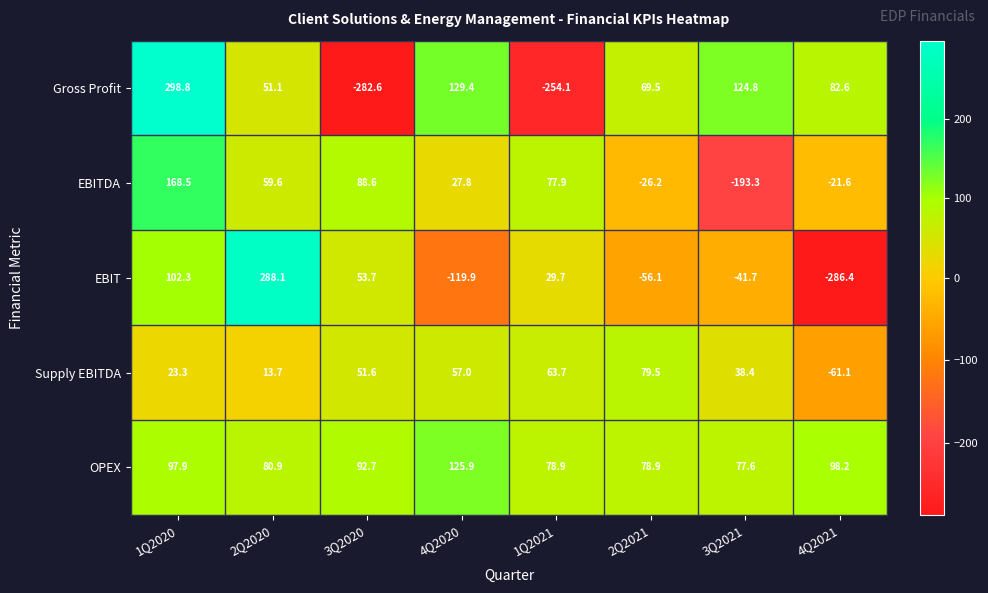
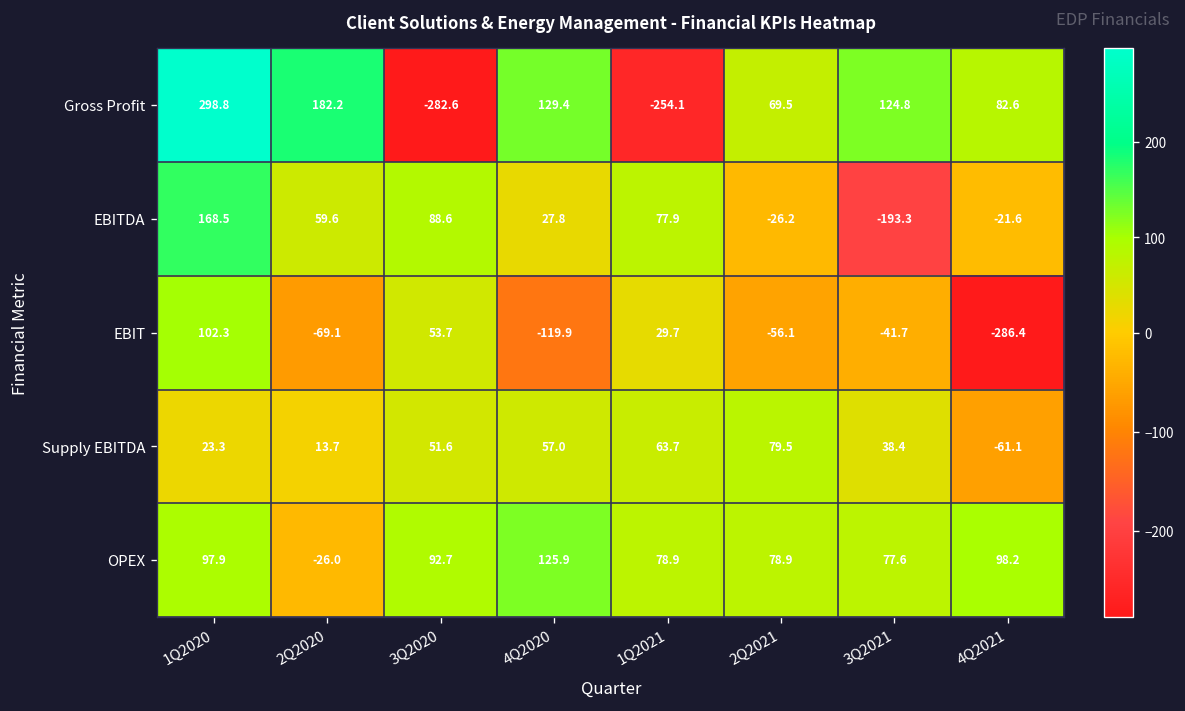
  {
    "Gross Profit": {
      "1Q2020": 298.8,
-     "2Q2020": 51.1,
+     "2Q2020": 182.2,
      "3Q2020": -282.6,
      "4Q2020": 129.4,
      "1Q2021": -254.1,
      "2Q2021": 69.5,
      "3Q2021": 124.8,
      "4Q2021": 82.6
    },
    "EBITDA": {
      "1Q2020": 168.5,
      "2Q2020": 59.6,
      "3Q2020": 88.6,
      "4Q2020": 27.8,
      "1Q2021": 77.9,
      "2Q2021": -26.2,
      "3Q2021": -193.3,
      "4Q2021": -21.6
    },
    "EBIT": {
      "1Q2020": 102.3,
-     "2Q2020": 288.1,
+     "2Q2020": -69.1,
      "3Q2020": 53.7,
      "4Q2020": -119.9,
      "1Q2021": 29.7,
      "2Q2021": -56.1,
      "3Q2021": -41.7,
      "4Q2021": -286.4
    },
    "Supply EBITDA": {
      "1Q2020": 23.3,
      "2Q2020": 13.7,
      "3Q2020": 51.6,
      "4Q2020": 57.0,
      "1Q2021": 63.7,
      "2Q2021": 79.5,
      "3Q2021": 38.4,
      "4Q2021": -61.1
    },
    "OPEX": {
      "1Q2020": 97.9,
-     "2Q2020": 80.9,
+     "2Q2020": -26.0,
      "3Q2020": 92.7,
      "4Q2020": 125.9,
      "1Q2021": 78.9,
      "2Q2021": 78.9,
      "3Q2021": 77.6,
      "4Q2021": 98.2
    }
  }
